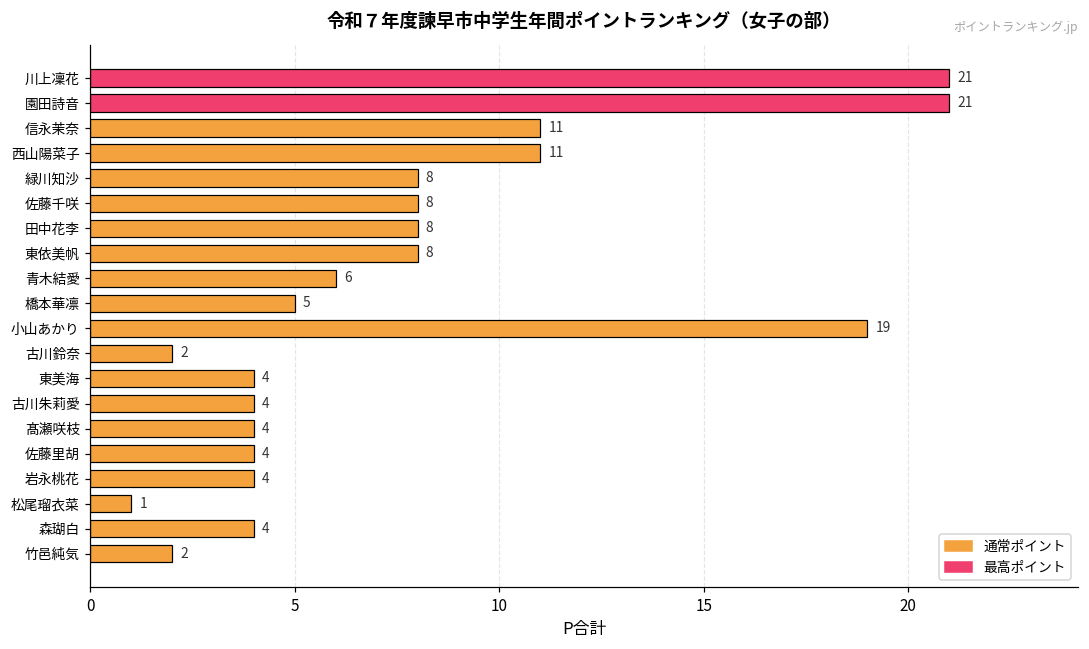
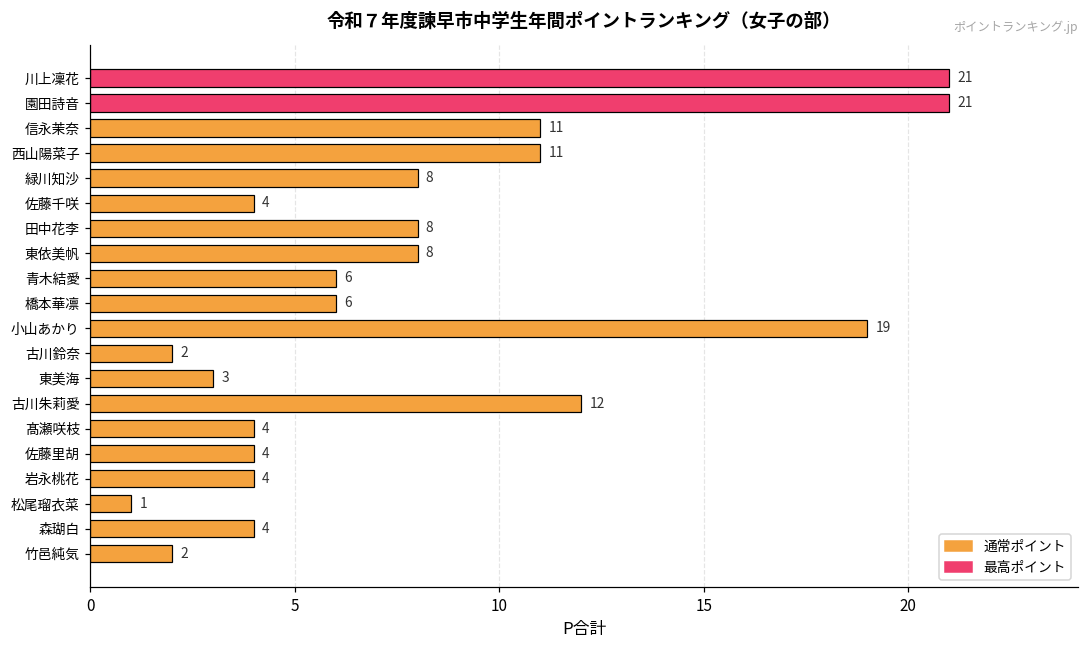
  {
    "川上凜花": 21,
    "園田詩音": 21,
    "信永茉奈": 11,
    "西山陽菜子": 11,
    "緑川知沙": 8,
-   "佐藤千咲": 8,
+   "佐藤千咲": 4,
    "田中花李": 8,
    "東依美帆": 8,
    "青木結愛": 6,
-   "橋本華凛": 5,
+   "橋本華凛": 6,
    "小山あかり": 19,
    "古川鈴奈": 2,
-   "東美海": 4,
-   "古川朱莉愛": 4,
+   "東美海": 3,
+   "古川朱莉愛": 12,
    "髙瀬咲枝": 4,
    "佐藤里胡": 4,
    "岩永桃花": 4,
    "松尾瑠衣菜": 1,
    "森瑚白": 4,
    "竹邑純気": 2
  }
